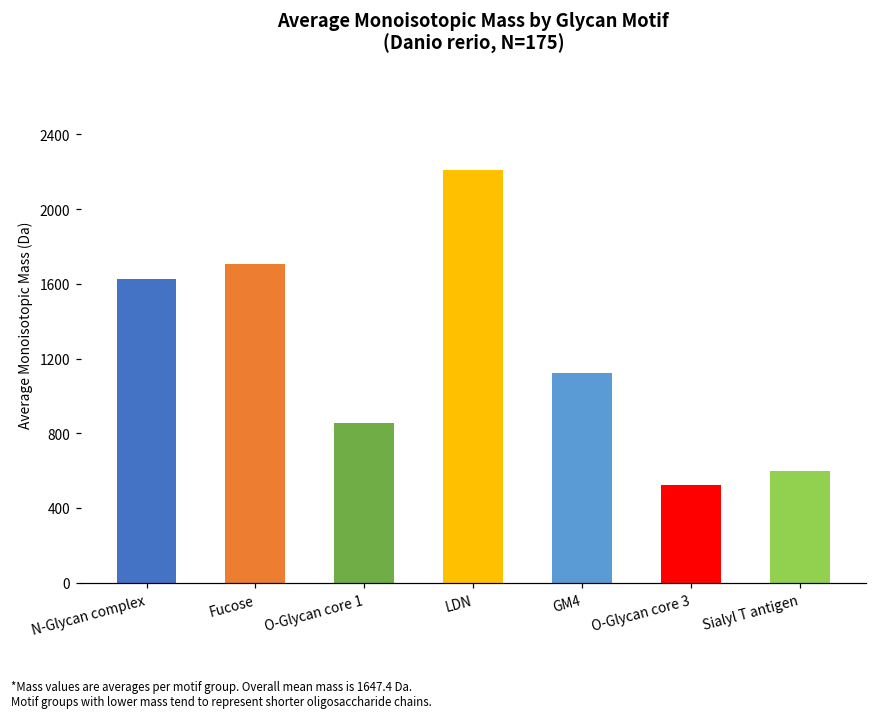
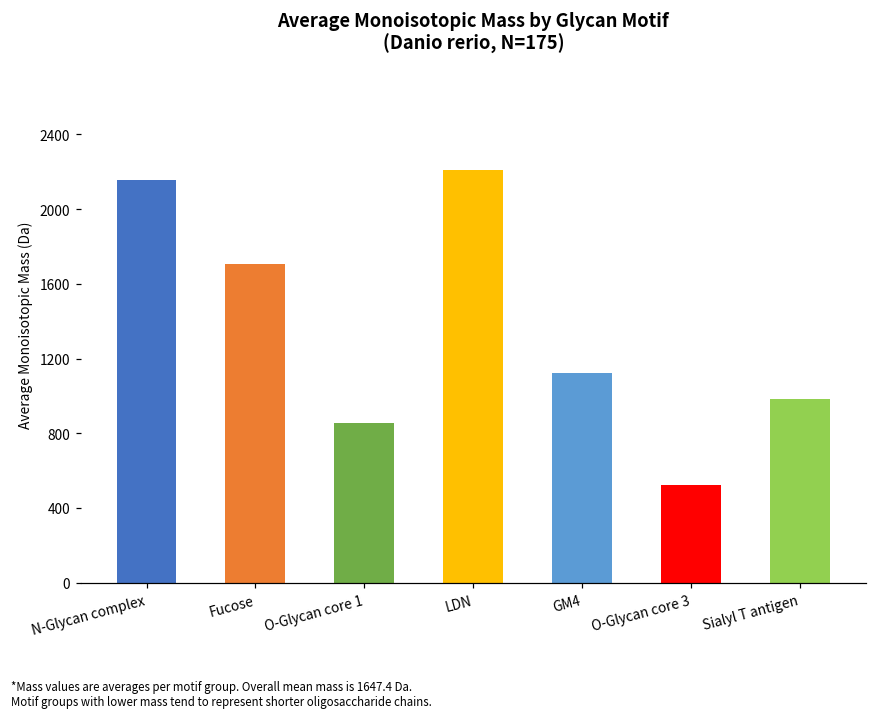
  {
-   "N-Glycan complex": 1620,
+   "N-Glycan complex": 2160,
    "Fucose": 1710,
    "O-Glycan core 1": 850,
    "LDN": 2210,
    "GM4": 1120,
    "O-Glycan core 3": 520,
-   "Sialyl T antigen": 600
+   "Sialyl T antigen": 980
  }
